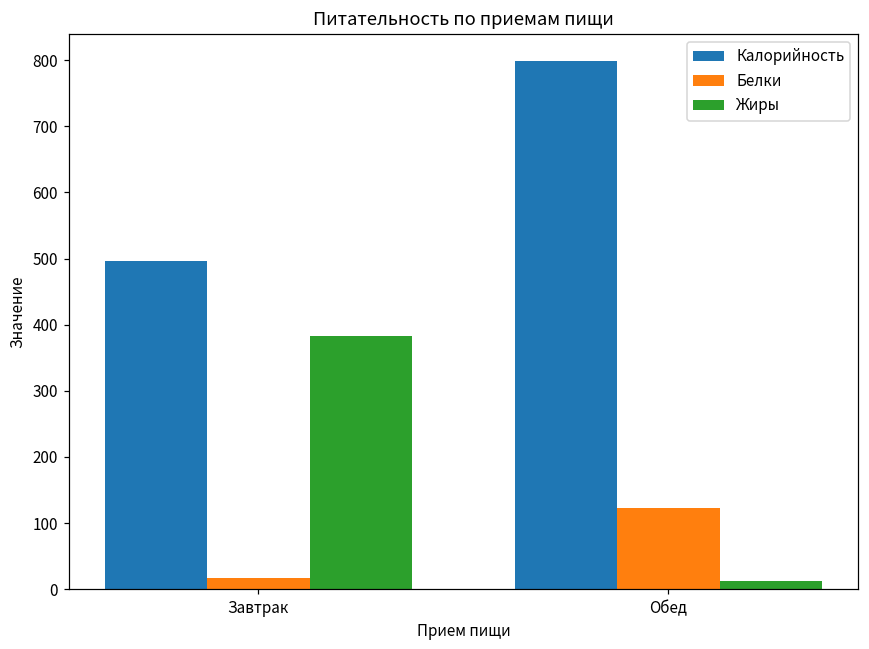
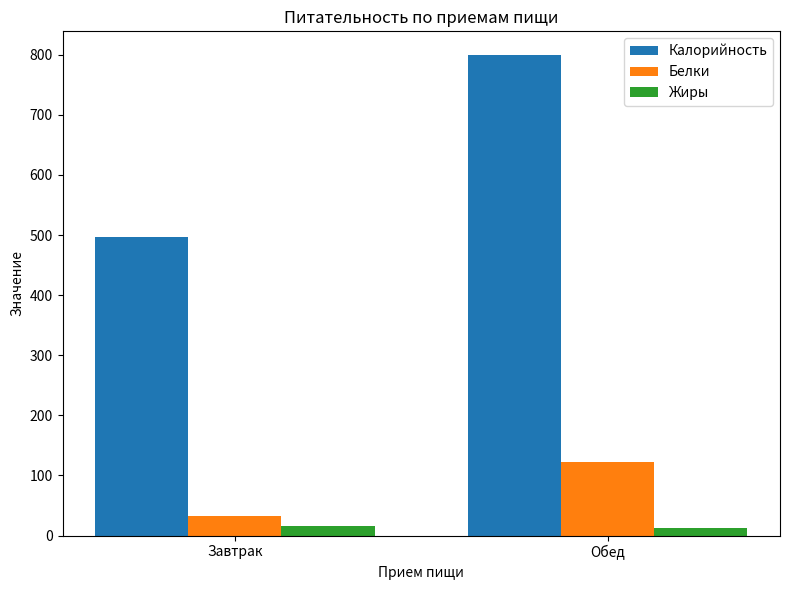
  {
    "Калорийность": {
      "Завтрак": 500,
      "Обед": 800
    },
    "Белки": {
-     "Завтрак": 20,
+     "Завтрак": 30,
      "Обед": 120
    },
    "Жиры": {
-     "Завтрак": 380,
+     "Завтрак": 20,
      "Обед": 10
    }
  }
